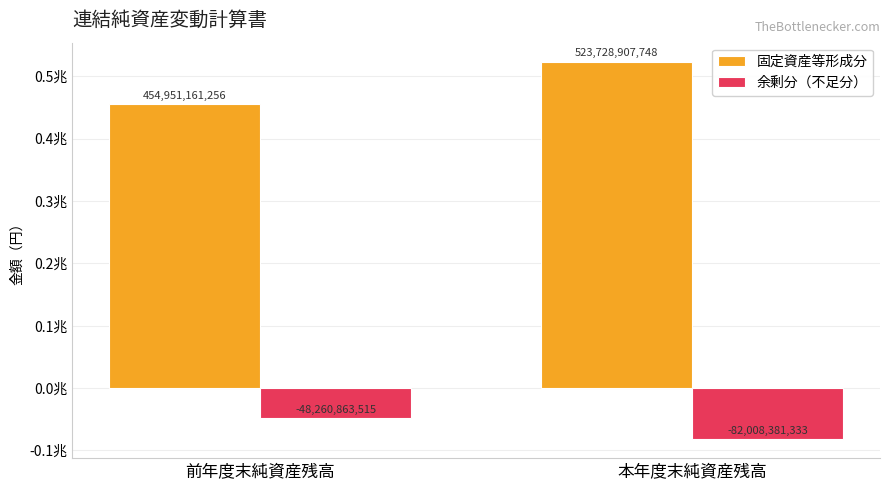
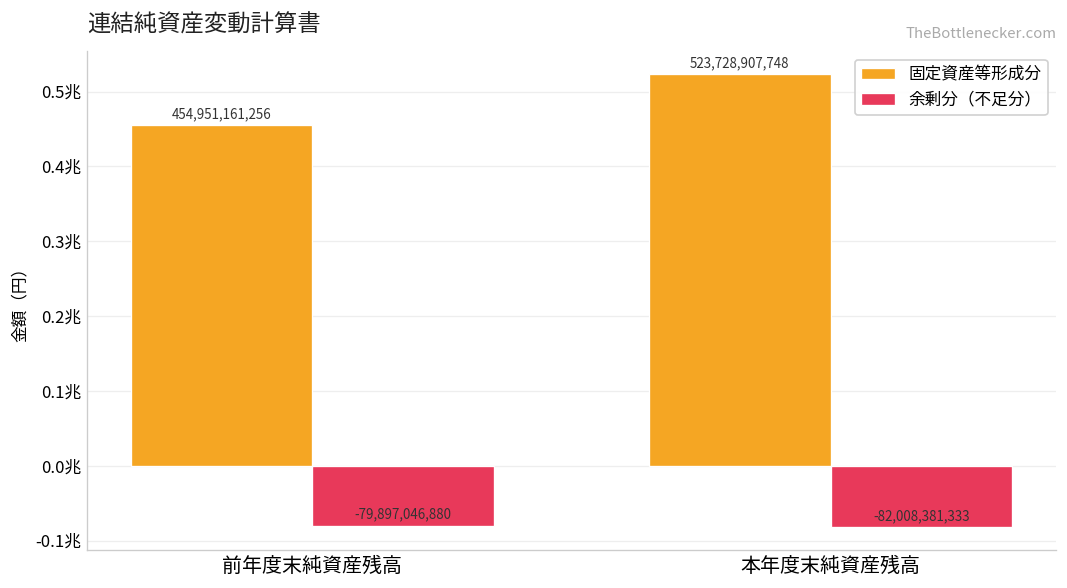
  {
    "固定資産等形成分": {
      "前年度末純資産残高": "454,951,161,256",
      "本年度末純資産残高": "523,728,907,748"
    },
    "余剰分（不足分）": {
-     "前年度末純資産残高": "-48,260,863,515",
+     "前年度末純資産残高": "-79,897,046,880",
      "本年度末純資産残高": "-82,008,381,333"
    }
  }
